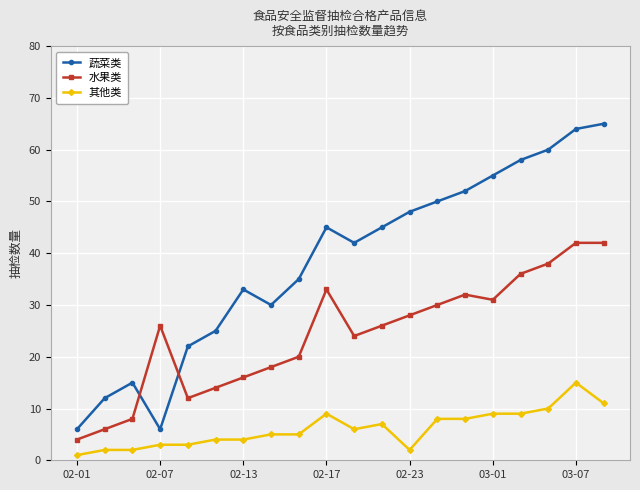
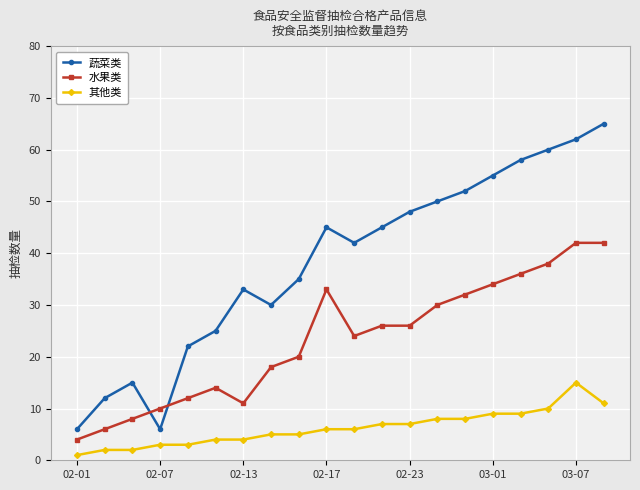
  {
    "蔬菜类": {
      "02-01": 6,
      "02-07": 6,
      "02-13": 33,
      "02-17": 45,
      "02-23": 48,
      "03-01": 55,
-     "03-07": 64
+     "03-07": 62
    },
    "水果类": {
      "02-01": 4,
-     "02-07": 26,
-     "02-13": 16,
+     "02-07": 10,
+     "02-13": 11,
      "02-17": 33,
-     "02-23": 28,
-     "03-01": 31,
+     "02-23": 26,
+     "03-01": 34,
      "03-07": 42
    },
    "其他类": {
      "02-01": 1,
      "02-07": 3,
      "02-13": 4,
-     "02-17": 9,
-     "02-23": 2,
+     "02-17": 6,
+     "02-23": 7,
      "03-01": 9,
      "03-07": 15
    }
  }
